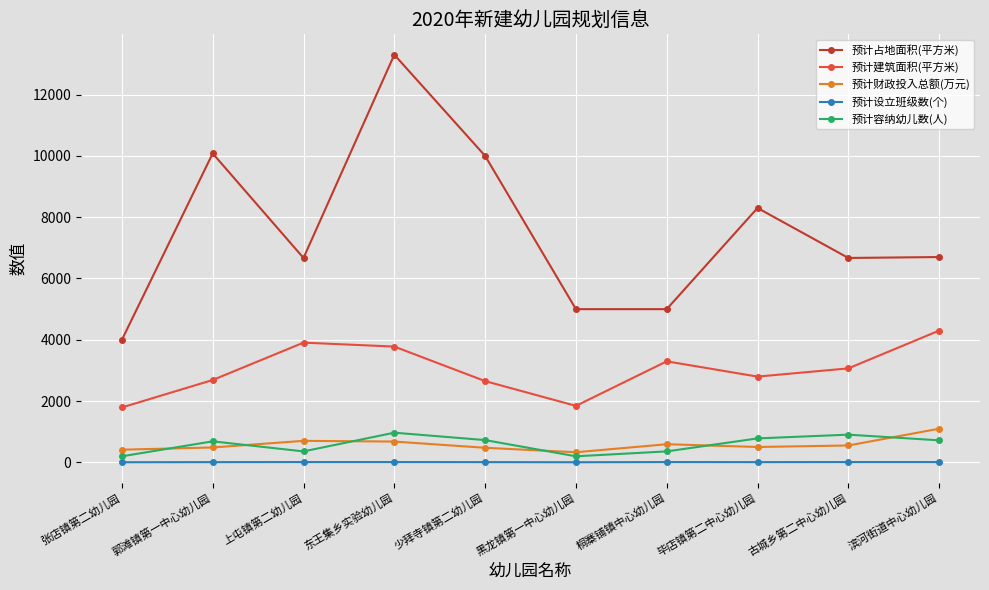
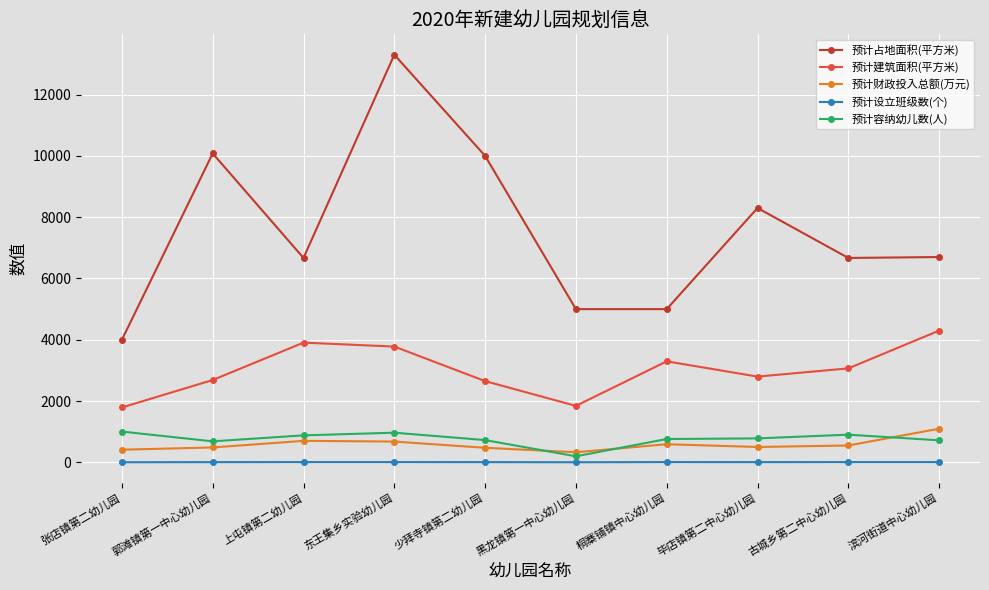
  {
    "预计设立班级数(个)": {
      "张店镇第二幼儿园": 0,
      "郭滩镇第一中心幼儿园": 0,
      "上屯镇第二幼儿园": 0,
      "东王集乡实验幼儿园": 0,
      "少拜寺镇第二幼儿园": 0,
      "黑龙镇第一中心幼儿园": 0,
      "桐寨铺镇中心幼儿园": 0,
      "毕店镇第二中心幼儿园": 0,
      "古城乡第二中心幼儿园": 0,
      "滨河街道中心幼儿园": 0
    },
    "预计容纳幼儿数(人)": {
-     "张店镇第二幼儿园": 200,
+     "张店镇第二幼儿园": 1000,
      "郭滩镇第一中心幼儿园": 700,
-     "上屯镇第二幼儿园": 400,
+     "上屯镇第二幼儿园": 900,
      "东王集乡实验幼儿园": 1000,
      "少拜寺镇第二幼儿园": 700,
      "黑龙镇第一中心幼儿园": 200,
-     "桐寨铺镇中心幼儿园": 400,
+     "桐寨铺镇中心幼儿园": 800,
      "毕店镇第二中心幼儿园": 800,
      "古城乡第二中心幼儿园": 900,
      "滨河街道中心幼儿园": 700
    }
  }
